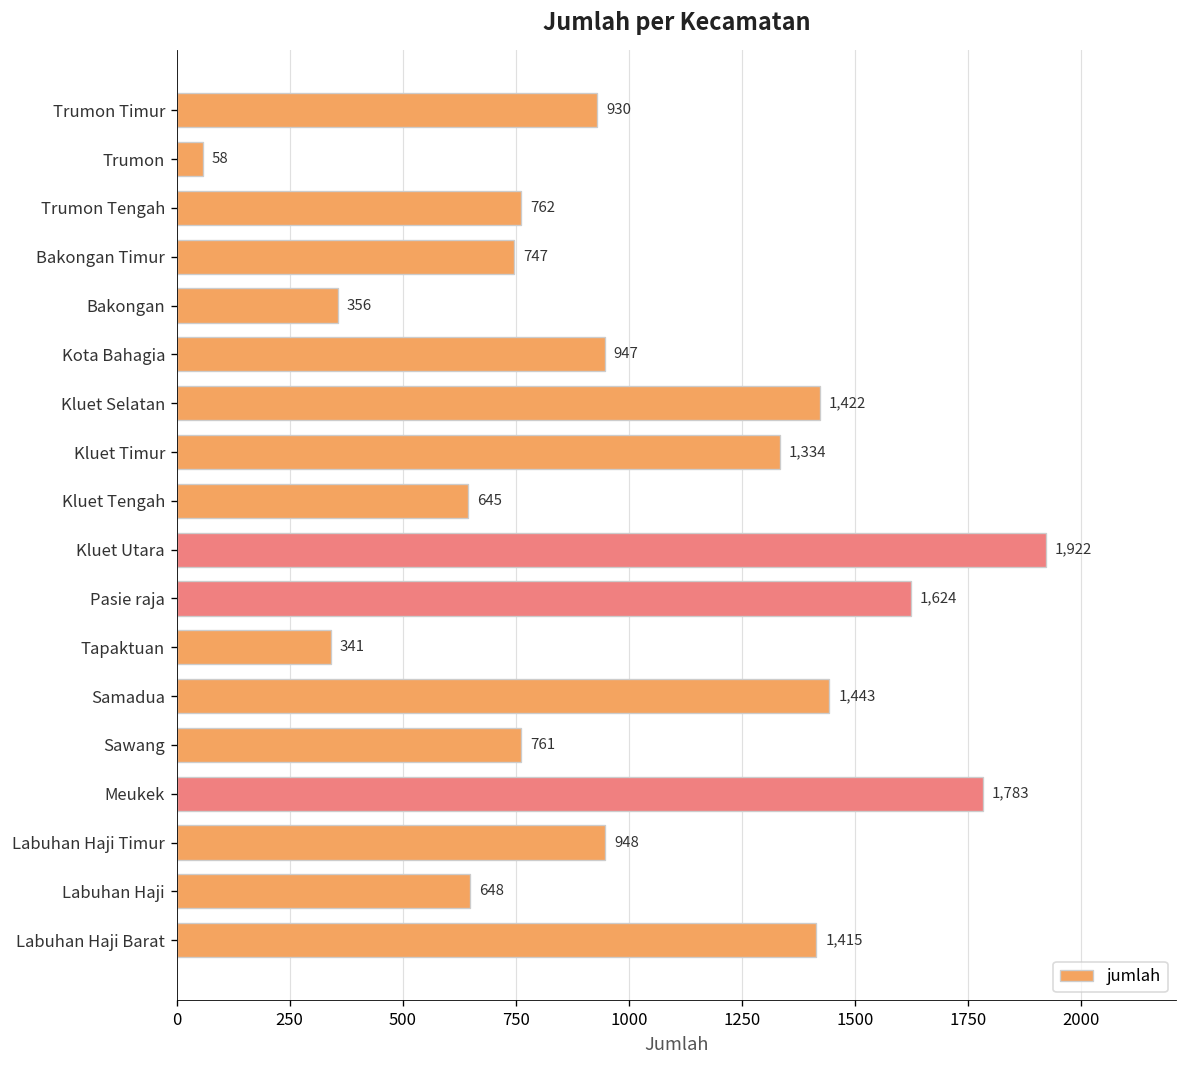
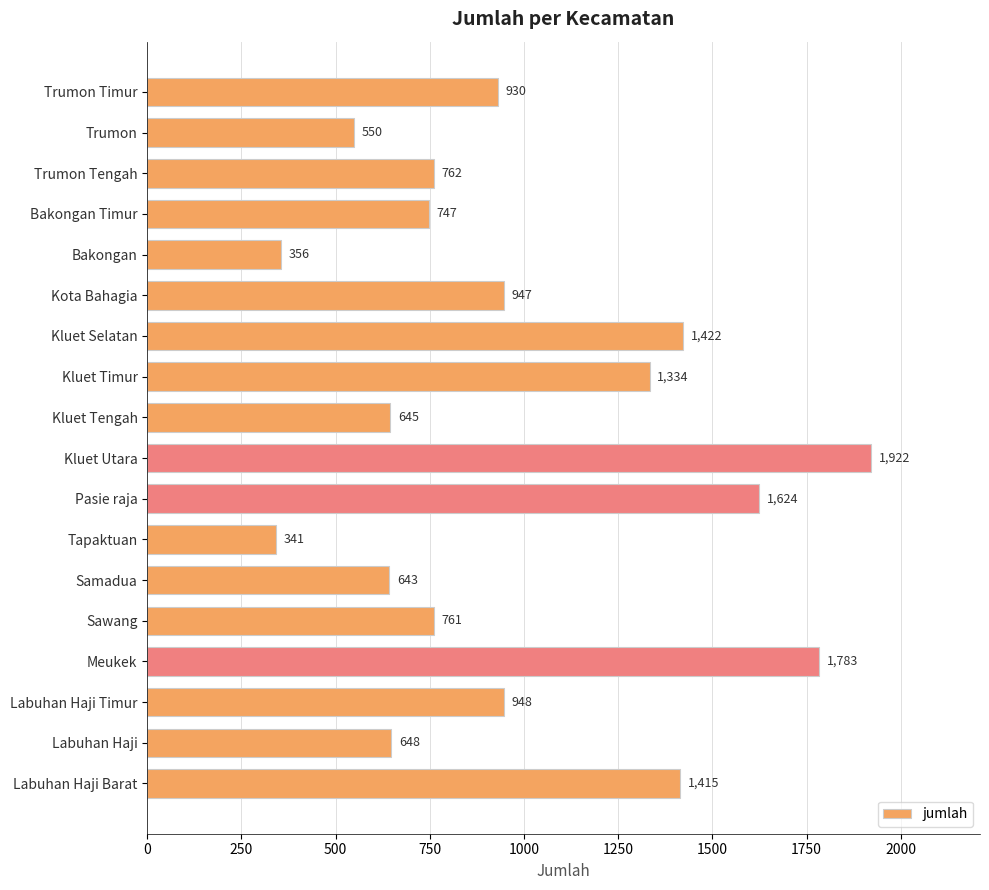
  {
    "Trumon Timur": "930",
-   "Trumon": "58",
+   "Trumon": "550",
    "Trumon Tengah": "762",
    "Bakongan Timur": "747",
    "Bakongan": "356",
    "Kota Bahagia": "947",
    "Kluet Selatan": "1,422",
    "Kluet Timur": "1,334",
    "Kluet Tengah": "645",
    "Kluet Utara": "1,922",
    "Pasie raja": "1,624",
    "Tapaktuan": "341",
-   "Samadua": "1,443",
+   "Samadua": "643",
    "Sawang": "761",
    "Meukek": "1,783",
    "Labuhan Haji Timur": "948",
    "Labuhan Haji": "648",
    "Labuhan Haji Barat": "1,415"
  }
